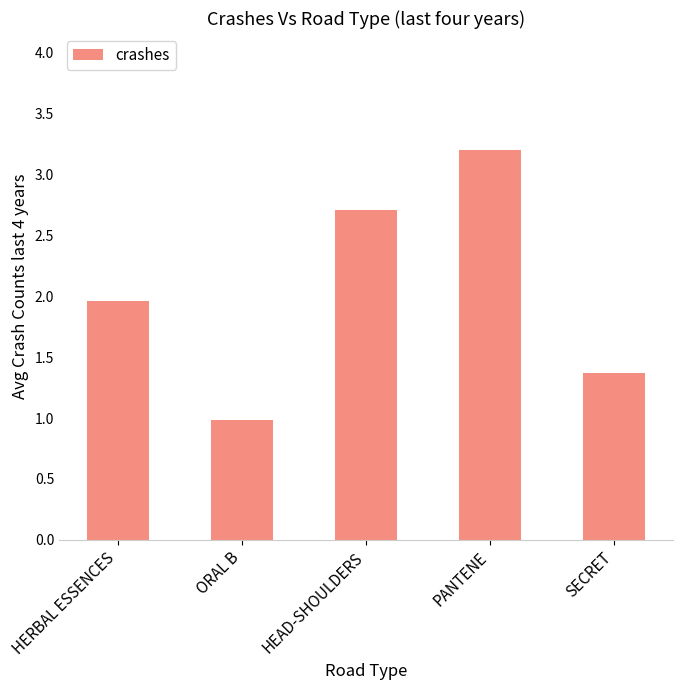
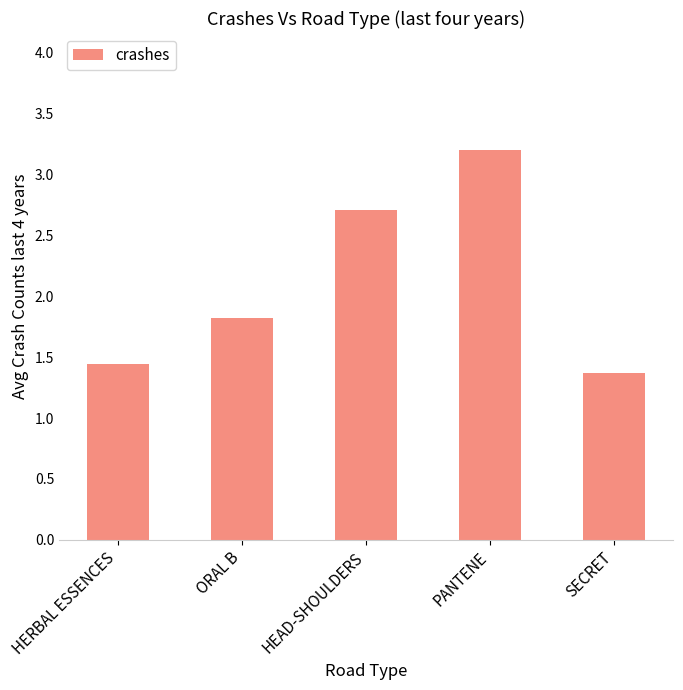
  {
-   "HERBAL ESSENCES": 1.96,
-   "ORAL B": 0.98,
+   "HERBAL ESSENCES": 1.44,
+   "ORAL B": 1.82,
    "HEAD-SHOULDERS": 2.71,
    "PANTENE": 3.20,
    "SECRET": 1.37
  }
